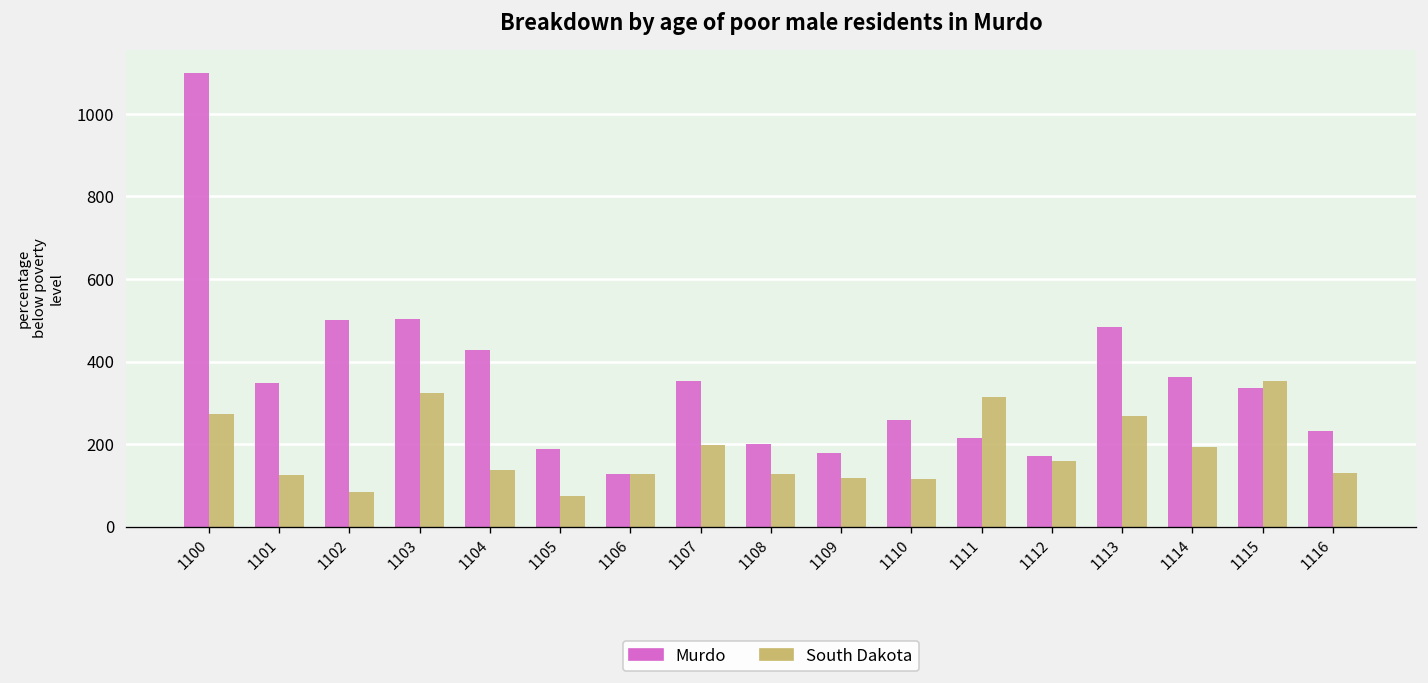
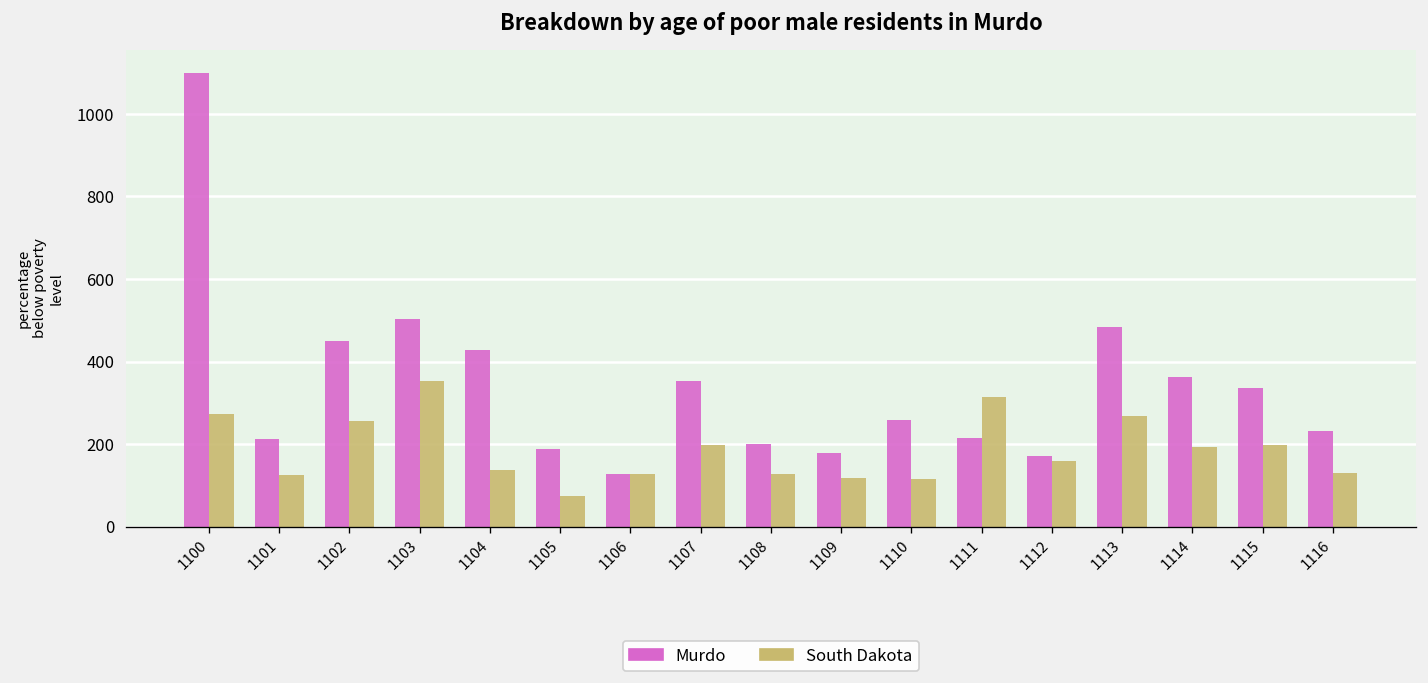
  {
    "Murdo": {
      "1100": 1100,
-     "1101": 350,
-     "1102": 500,
+     "1101": 210,
+     "1102": 450,
      "1103": 500,
      "1104": 430,
      "1105": 190,
      "1106": 130,
      "1107": 350,
      "1108": 200,
      "1109": 180,
      "1110": 260,
      "1111": 220,
      "1112": 170,
      "1113": 480,
      "1114": 360,
      "1115": 340,
      "1116": 230
    },
    "South Dakota": {
      "1100": 270,
      "1101": 130,
-     "1102": 80,
-     "1103": 330,
+     "1102": 260,
+     "1103": 350,
      "1104": 140,
      "1105": 70,
      "1106": 130,
      "1107": 200,
      "1108": 130,
      "1109": 120,
      "1110": 120,
      "1111": 310,
      "1112": 160,
      "1113": 270,
      "1114": 190,
-     "1115": 350,
+     "1115": 200,
      "1116": 130
    }
  }
